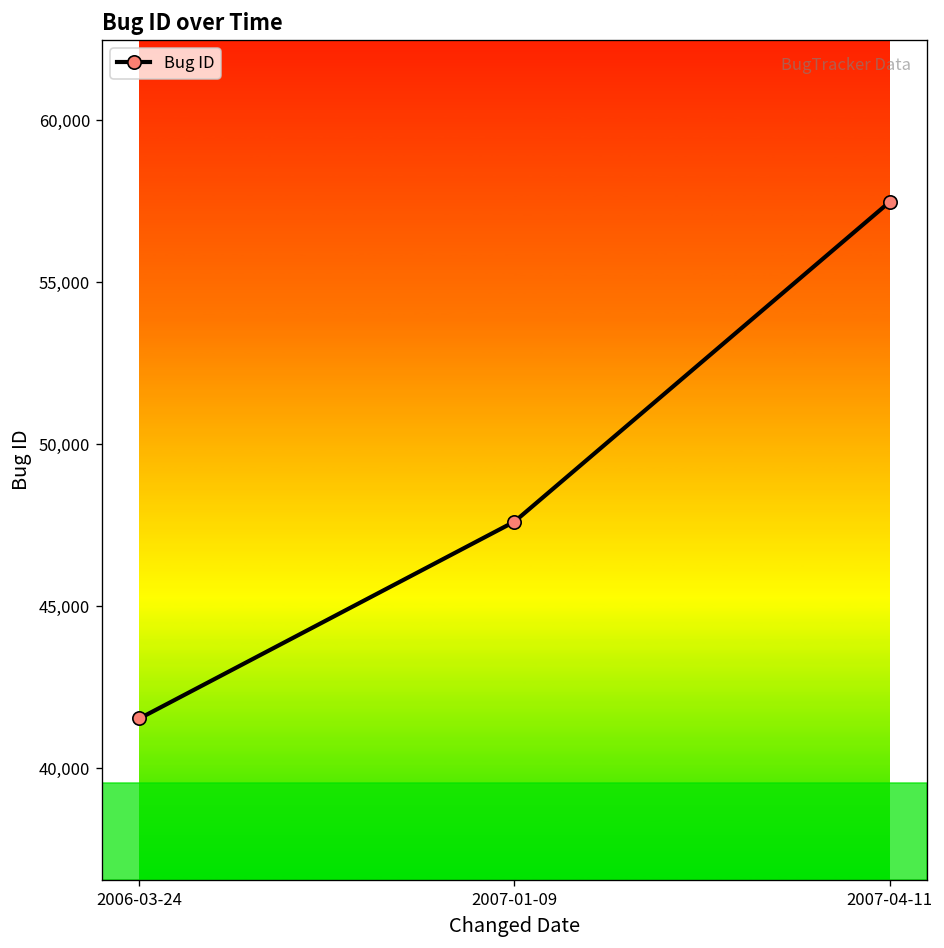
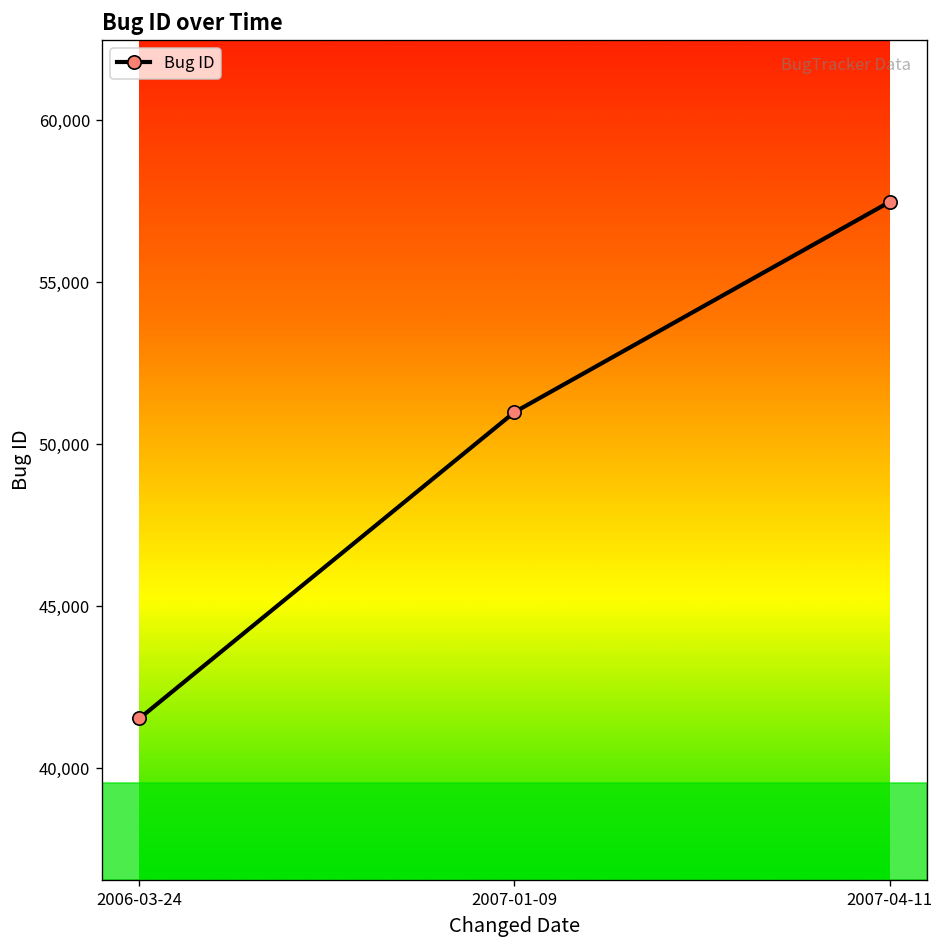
  {
    "2006-03-24": "41,500",
-   "2007-01-09": "47,600",
+   "2007-01-09": "51,000",
    "2007-04-11": "57,500"
  }
